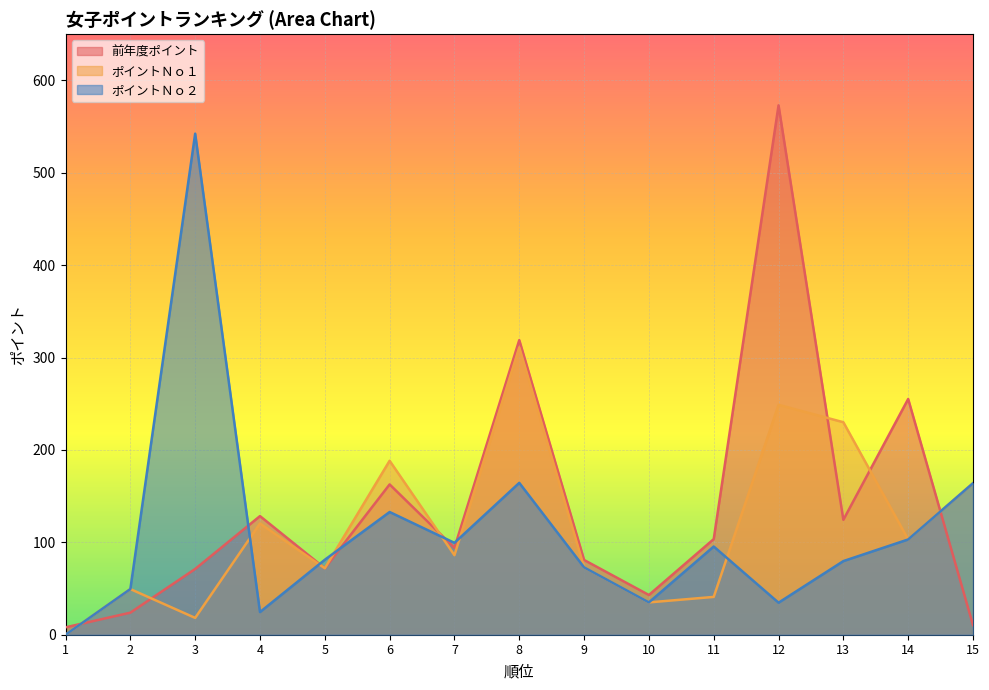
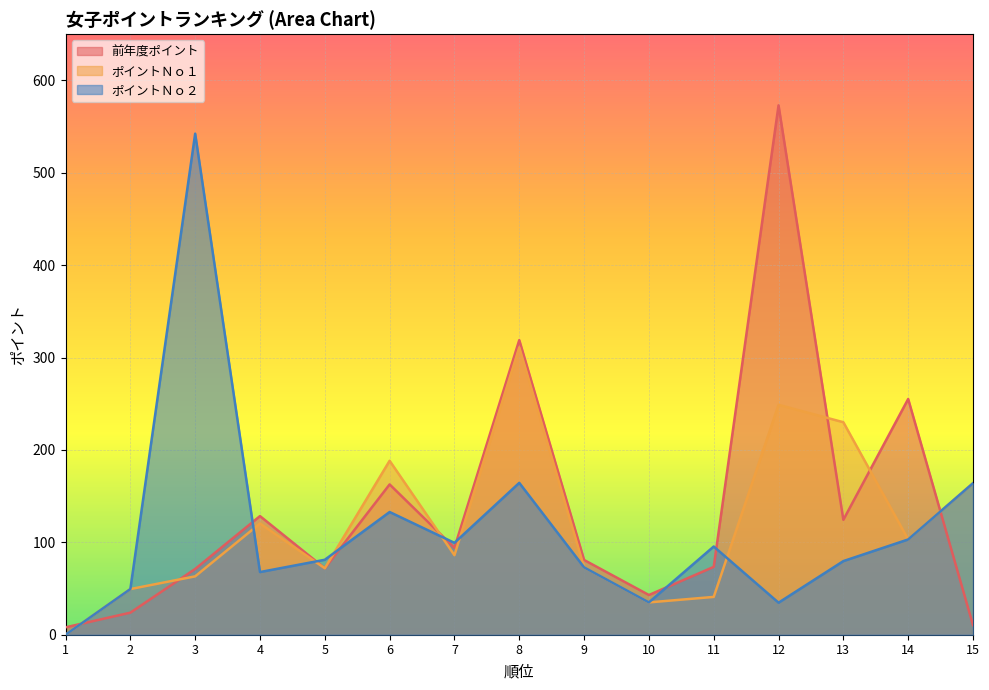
  {
    "前年度ポイント": {
      "1": 10,
      "2": 20,
      "3": 70,
      "4": 130,
      "6": 160,
      "7": 90,
      "8": 320,
      "9": 80,
      "10": 40,
-     "11": 100,
+     "11": 70,
      "12": 570,
      "13": 120,
      "14": 260,
      "15": 10
    },
    "ポイントＮｏ１": {
-     "3": 20,
+     "3": 60,
      "4": 120,
      "6": 190,
      "7": 90,
      "8": 310,
      "11": 40,
      "12": 250,
      "13": 230
    },
    "ポイントＮｏ２": {
      "3": 540,
-     "4": 20,
+     "4": 70,
      "5": 80,
      "6": 130,
      "7": 100,
      "8": 160,
      "11": 100,
      "12": 30,
      "13": 80
    }
  }
